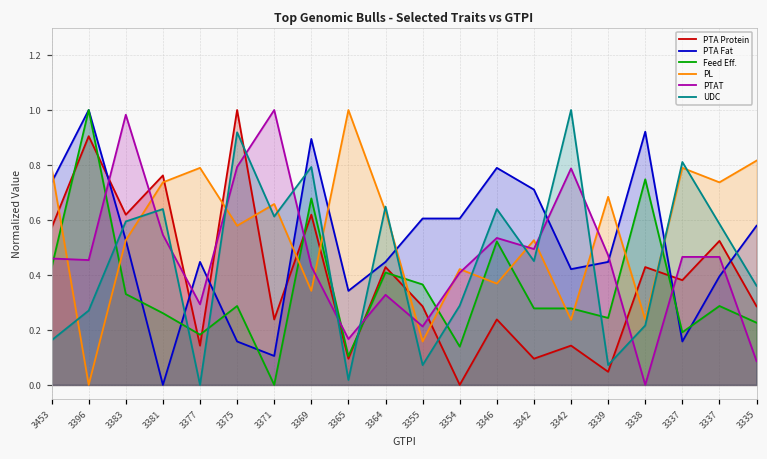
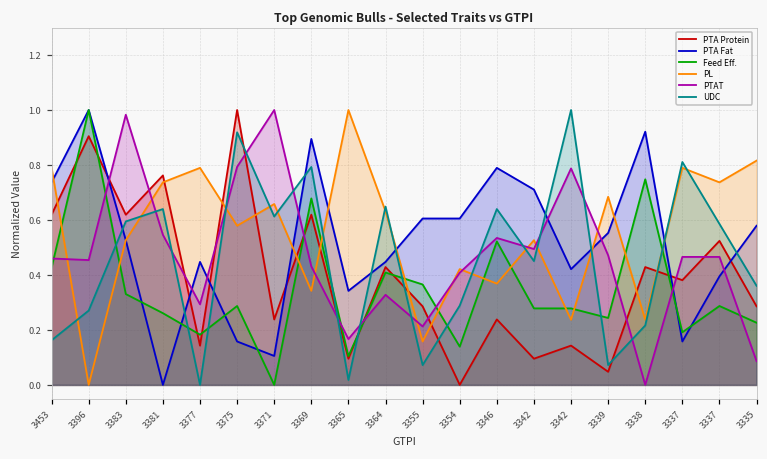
  {
    "PTA Protein": {
-     "3453": 0.57,
+     "3453": 0.62,
      "3396": 0.90,
      "3383": 0.62,
      "3381": 0.76,
      "3377": 0.14,
      "3375": 1.00,
      "3371": 0.24,
      "3369": 0.62,
      "3364": 0.43,
      "3355": 0.29,
      "3354": 0.00,
      "3346": 0.24,
      "3339": 0.05,
      "3338": 0.43,
      "3335": 0.29
    },
    "PTA Fat": {
      "3453": 0.74,
      "3381": 0.00,
      "3377": 0.45,
      "3375": 0.16,
      "3371": 0.11,
      "3369": 0.89,
      "3365": 0.34,
      "3364": 0.45,
      "3355": 0.61,
      "3354": 0.61,
      "3346": 0.79,
-     "3339": 0.45,
+     "3339": 0.55,
      "3338": 0.92,
      "3335": 0.58
    },
    "Feed Eff.": {
      "3453": 0.43,
      "3383": 0.33,
      "3381": 0.26,
      "3377": 0.18,
      "3375": 0.29,
      "3371": 0.00,
      "3369": 0.68,
      "3364": 0.41,
      "3355": 0.37,
      "3354": 0.14,
      "3346": 0.52,
      "3339": 0.24,
      "3338": 0.75,
      "3335": 0.23
    },
    "PL": {
      "3453": 0.79,
      "3396": 0.00,
      "3381": 0.74,
      "3377": 0.79,
      "3375": 0.58,
      "3371": 0.66,
      "3369": 0.34,
      "3365": 1.00,
      "3364": 0.63,
      "3355": 0.16,
      "3354": 0.42,
      "3346": 0.37,
      "3339": 0.68,
      "3338": 0.24,
      "3335": 0.82
    },
    "PTAT": {
      "3453": 0.46,
      "3396": 0.45,
      "3383": 0.98,
      "3381": 0.55,
      "3377": 0.29,
      "3375": 0.79,
      "3371": 1.00,
      "3369": 0.43,
      "3365": 0.17,
      "3364": 0.33,
      "3355": 0.21,
      "3354": 0.41,
      "3346": 0.53,
      "3339": 0.47,
      "3338": 0.00,
      "3335": 0.09
    },
    "UDC": {
      "3453": 0.16,
      "3396": 0.27,
      "3383": 0.59,
      "3381": 0.64,
      "3377": 0.00,
      "3375": 0.92,
      "3371": 0.61,
      "3369": 0.79,
      "3365": 0.02,
      "3364": 0.65,
      "3355": 0.07,
      "3354": 0.29,
      "3346": 0.64,
      "3339": 0.07,
      "3338": 0.22,
      "3335": 0.36
    }
  }
